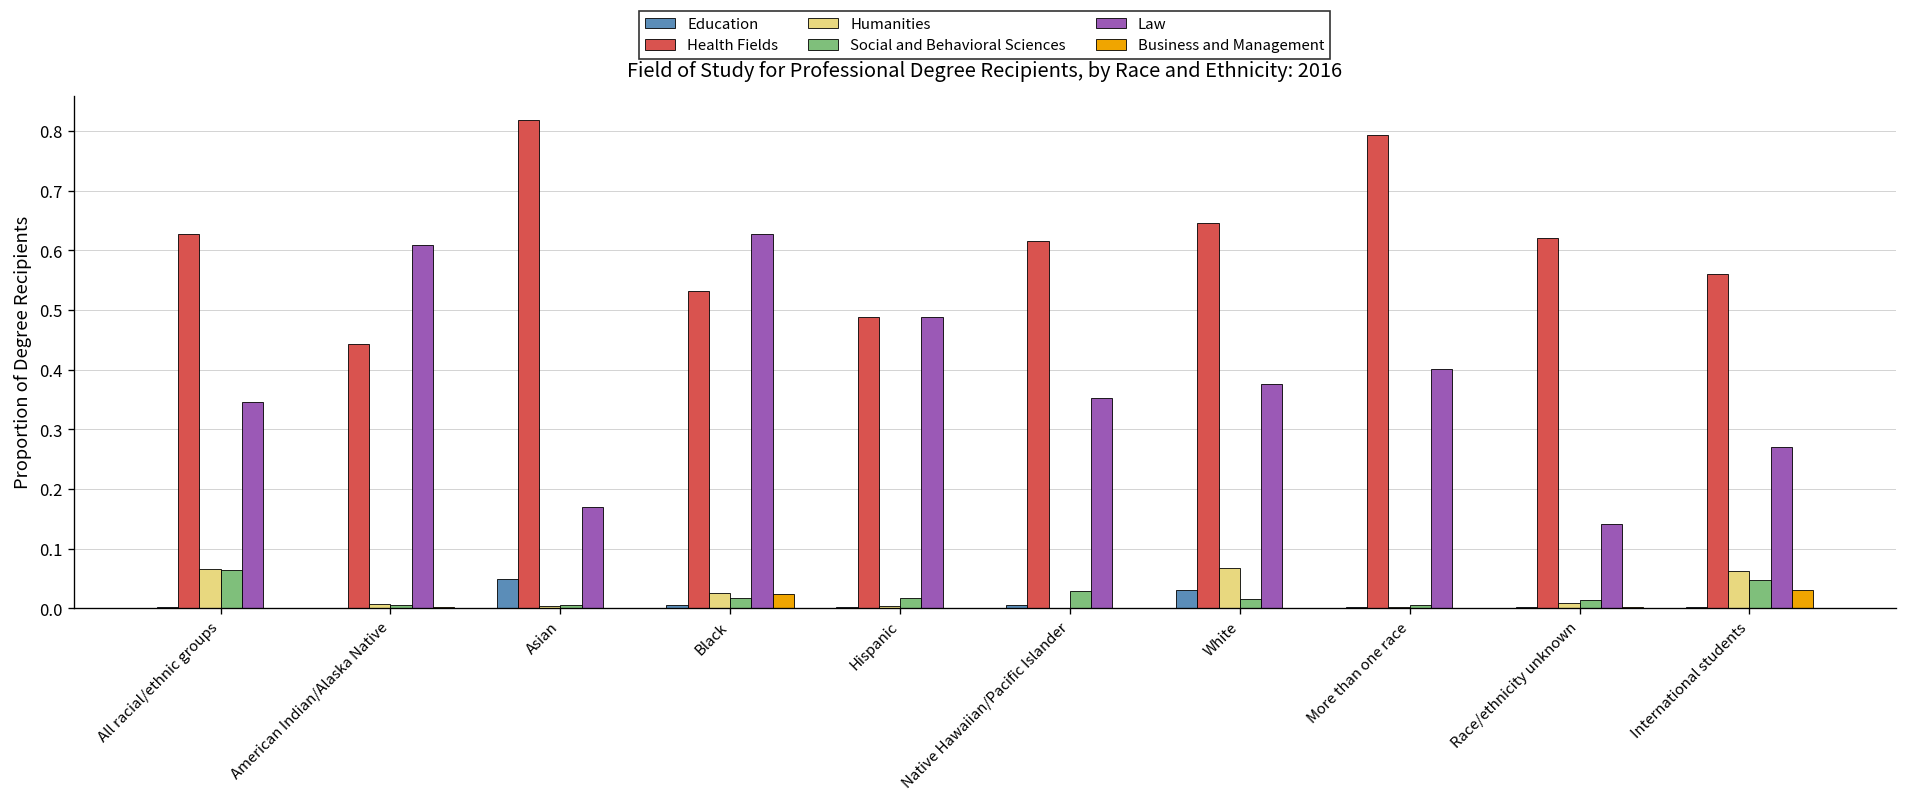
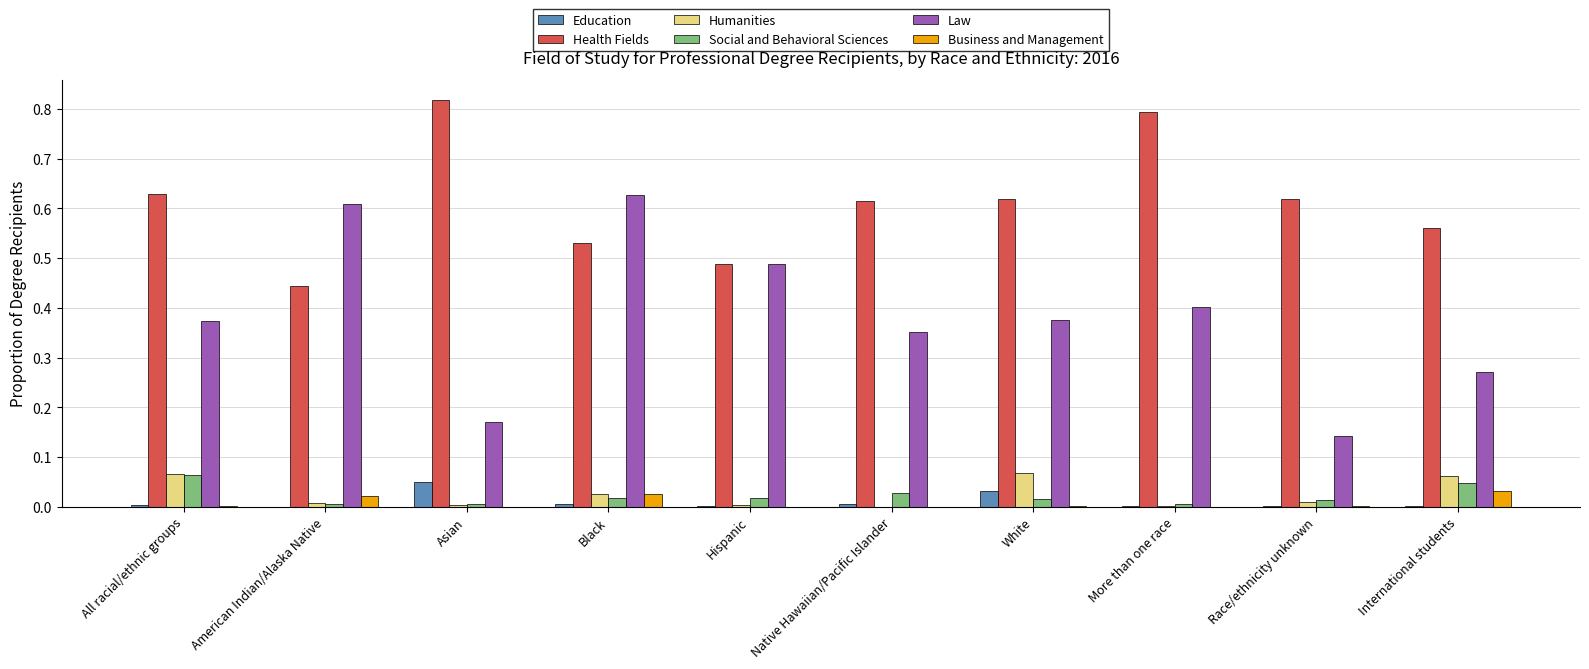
  {
    "Education": {
      "American Indian/Alaska Native": 0.00,
      "Asian": 0.05,
      "Black": 0.01,
      "White": 0.03
    },
    "Health Fields": {
      "All racial/ethnic groups": 0.63,
      "American Indian/Alaska Native": 0.44,
      "Asian": 0.82,
      "Black": 0.53,
      "Hispanic": 0.49,
      "Native Hawaiian/Pacific Islander": 0.62,
-     "White": 0.65,
+     "White": 0.62,
      "More than one race": 0.79,
      "Race/ethnicity unknown": 0.62,
      "International students": 0.56
    },
    "Humanities": {
      "All racial/ethnic groups": 0.07,
      "American Indian/Alaska Native": 0.01,
      "Black": 0.02,
      "Native Hawaiian/Pacific Islander": 0.00,
      "White": 0.07,
      "Race/ethnicity unknown": 0.01,
      "International students": 0.06
    },
    "Social and Behavioral Sciences": {
      "All racial/ethnic groups": 0.06,
      "American Indian/Alaska Native": 0.01,
      "Asian": 0.01,
      "Black": 0.02,
      "Hispanic": 0.02,
      "Native Hawaiian/Pacific Islander": 0.03,
      "White": 0.02,
      "More than one race": 0.01,
      "Race/ethnicity unknown": 0.01,
      "International students": 0.05
    },
    "Law": {
-     "All racial/ethnic groups": 0.35,
+     "All racial/ethnic groups": 0.37,
      "American Indian/Alaska Native": 0.61,
      "Asian": 0.17,
      "Black": 0.63,
      "Hispanic": 0.49,
      "Native Hawaiian/Pacific Islander": 0.35,
      "White": 0.38,
      "More than one race": 0.40,
      "Race/ethnicity unknown": 0.14,
      "International students": 0.27
    },
    "Business and Management": {
-     "American Indian/Alaska Native": 0.00,
+     "American Indian/Alaska Native": 0.02,
      "Black": 0.02,
      "Native Hawaiian/Pacific Islander": 0.00,
      "More than one race": 0.00,
      "International students": 0.03
    }
  }
